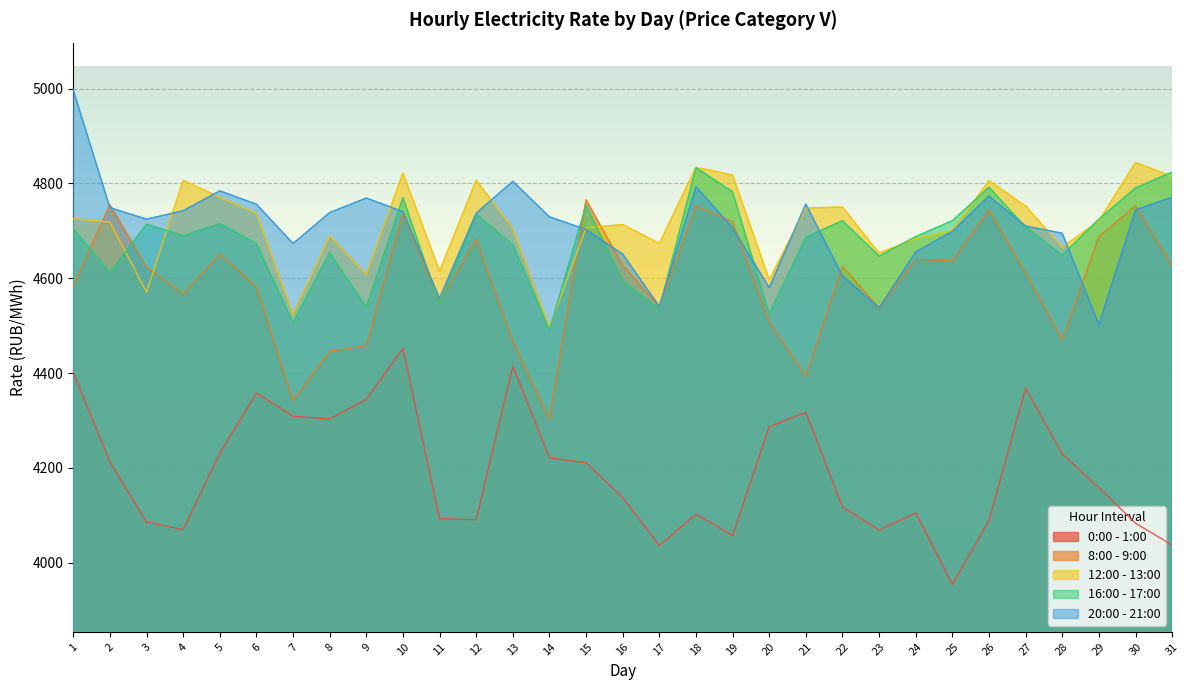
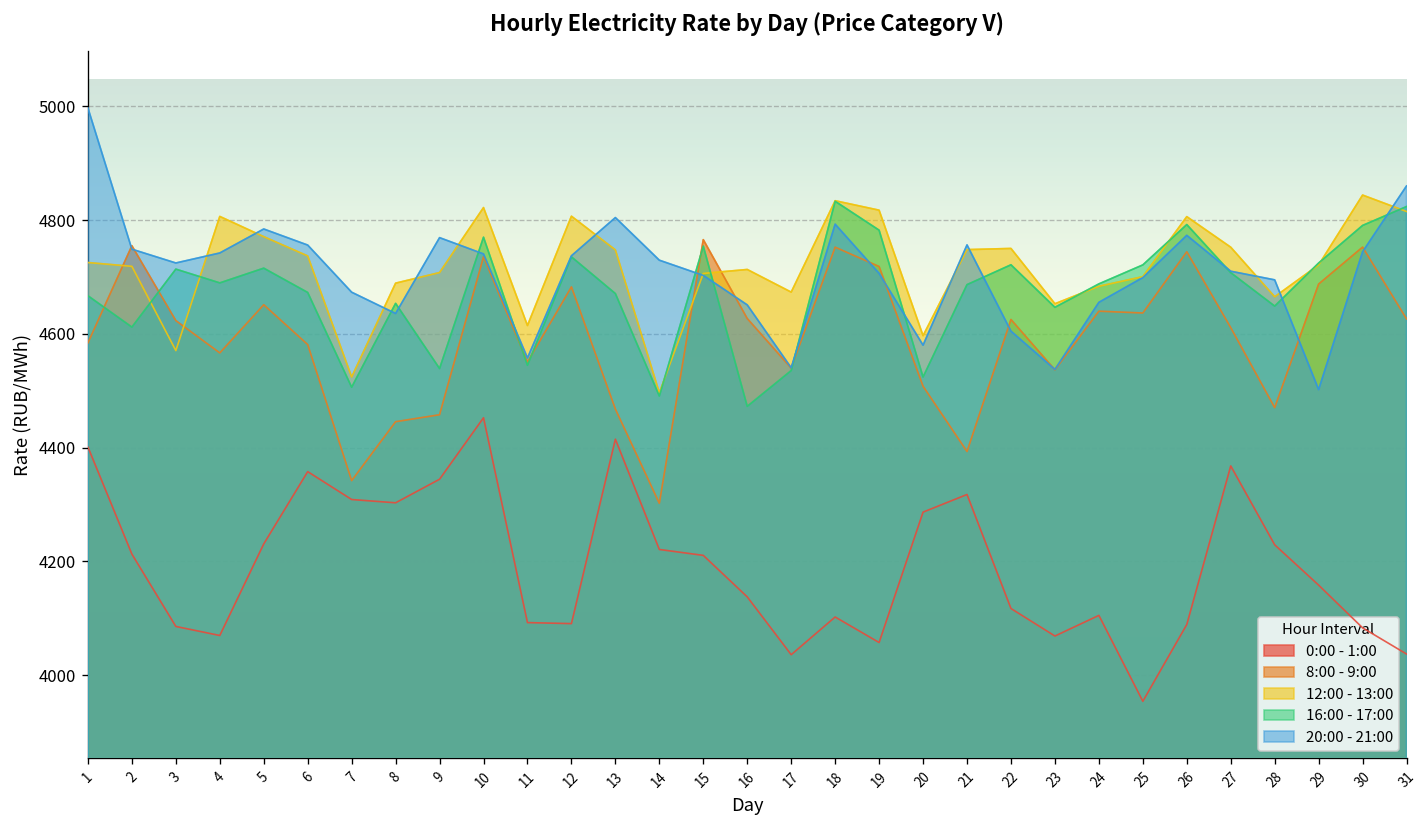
  {
    "12:00 - 13:00": {
      "1": 4730,
      "2": 4720,
      "3": 4570,
      "4": 4810,
      "5": 4770,
      "6": 4740,
      "7": 4520,
      "8": 4690,
-     "9": 4610,
+     "9": 4710,
      "10": 4820,
      "11": 4610,
      "12": 4810,
-     "13": 4710,
+     "13": 4750,
      "14": 4500,
      "16": 4710,
      "17": 4670,
      "19": 4820,
      "20": 4600,
      "21": 4750,
      "22": 4750,
      "23": 4650,
      "26": 4810,
      "27": 4750,
      "28": 4670,
      "30": 4840,
      "31": 4820
    },
    "16:00 - 17:00": {
-     "1": 4700,
+     "1": 4670,
      "2": 4610,
      "3": 4710,
      "4": 4690,
      "5": 4720,
      "6": 4670,
      "7": 4510,
      "8": 4650,
      "9": 4540,
      "10": 4770,
      "11": 4540,
      "13": 4670,
      "14": 4490,
      "15": 4750,
-     "16": 4590,
+     "16": 4470,
      "19": 4780,
      "20": 4520,
      "21": 4690,
      "22": 4720,
      "23": 4650,
      "25": 4720,
      "26": 4790,
      "28": 4650,
      "30": 4790,
      "31": 4820
    },
    "20:00 - 21:00": {
      "1": 5000,
      "2": 4750,
      "3": 4720,
      "4": 4740,
      "5": 4780,
      "6": 4760,
      "7": 4670,
-     "8": 4740,
+     "8": 4640,
      "9": 4770,
      "11": 4560,
      "13": 4800,
      "14": 4730,
      "16": 4650,
      "18": 4790,
      "19": 4710,
      "20": 4580,
      "21": 4760,
      "22": 4600,
      "24": 4660,
      "26": 4770,
      "28": 4690,
      "29": 4500,
      "30": 4740,
-     "31": 4770
+     "31": 4860
    }
  }
